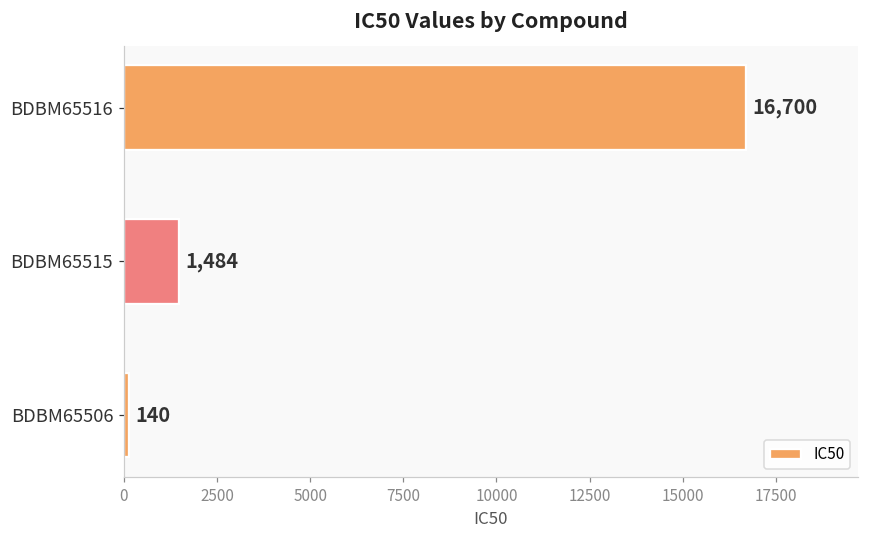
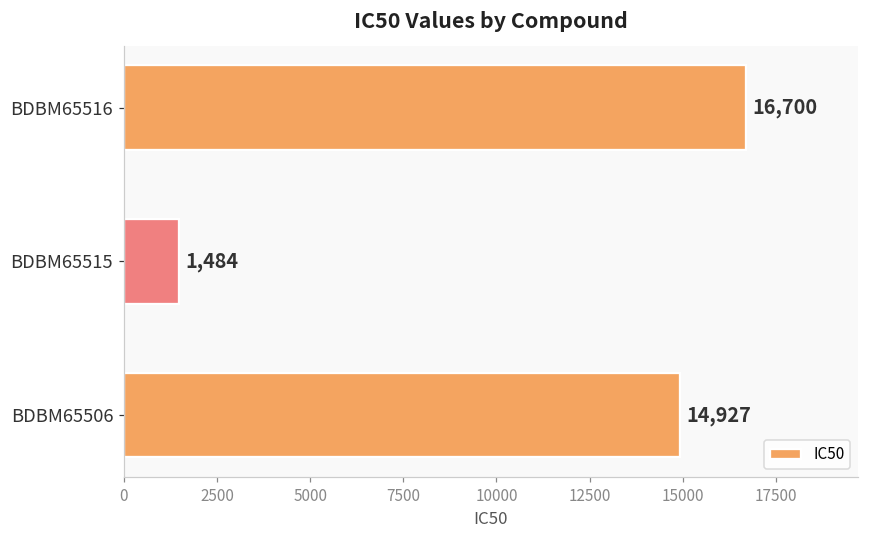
  {
    "BDBM65516": "16,700",
    "BDBM65515": "1,484",
-   "BDBM65506": "140"
+   "BDBM65506": "14,927"
  }
